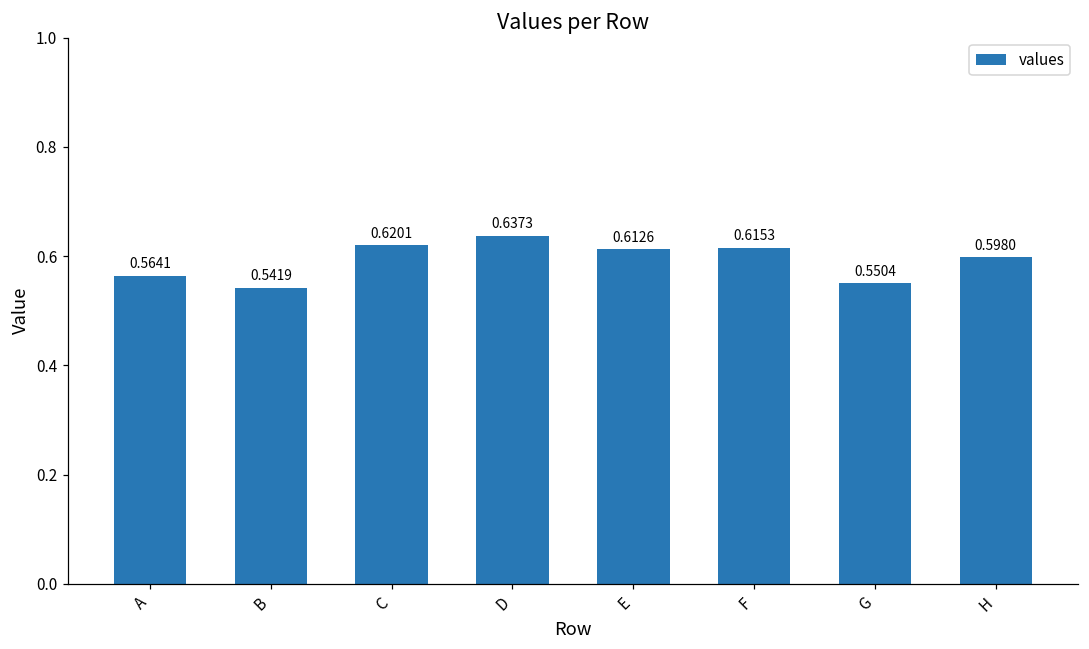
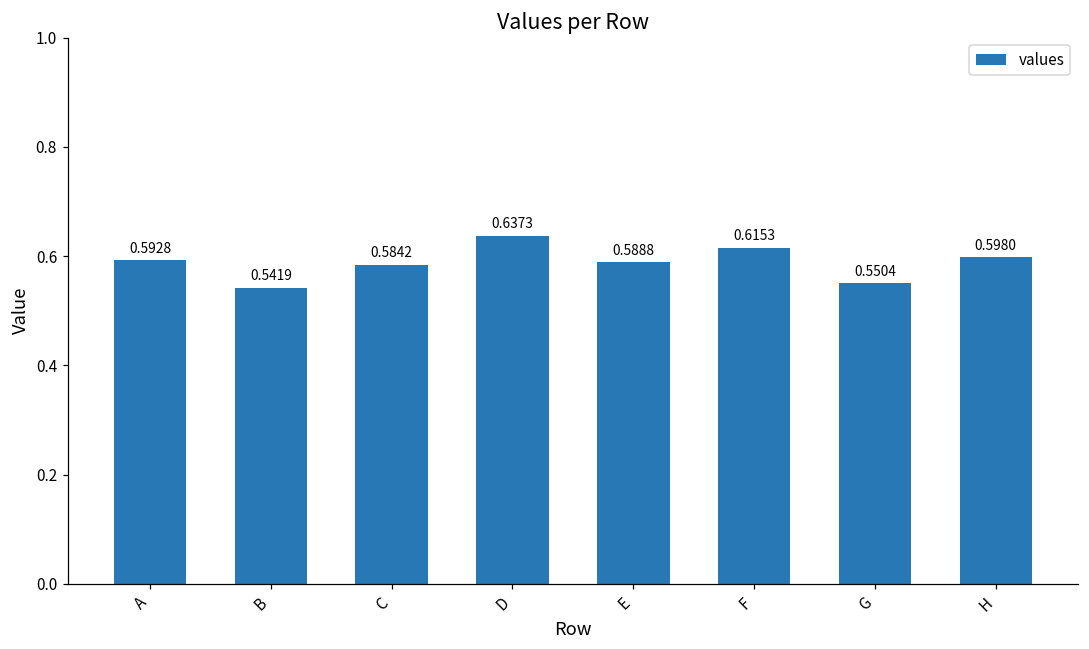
  {
-   "A": 0.5641,
+   "A": 0.5928,
    "B": 0.5419,
-   "C": 0.6201,
+   "C": 0.5842,
    "D": 0.6373,
-   "E": 0.6126,
+   "E": 0.5888,
    "F": 0.6153,
    "G": 0.5504,
    "H": 0.5980
  }
